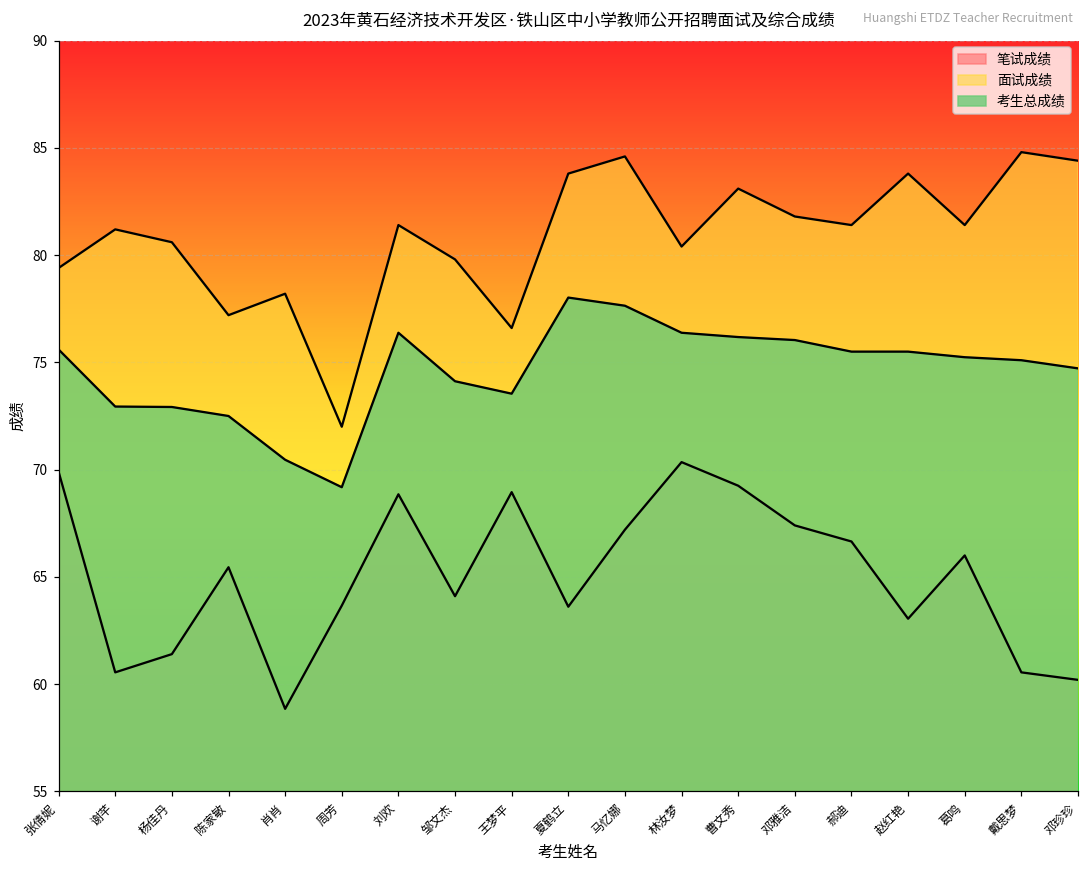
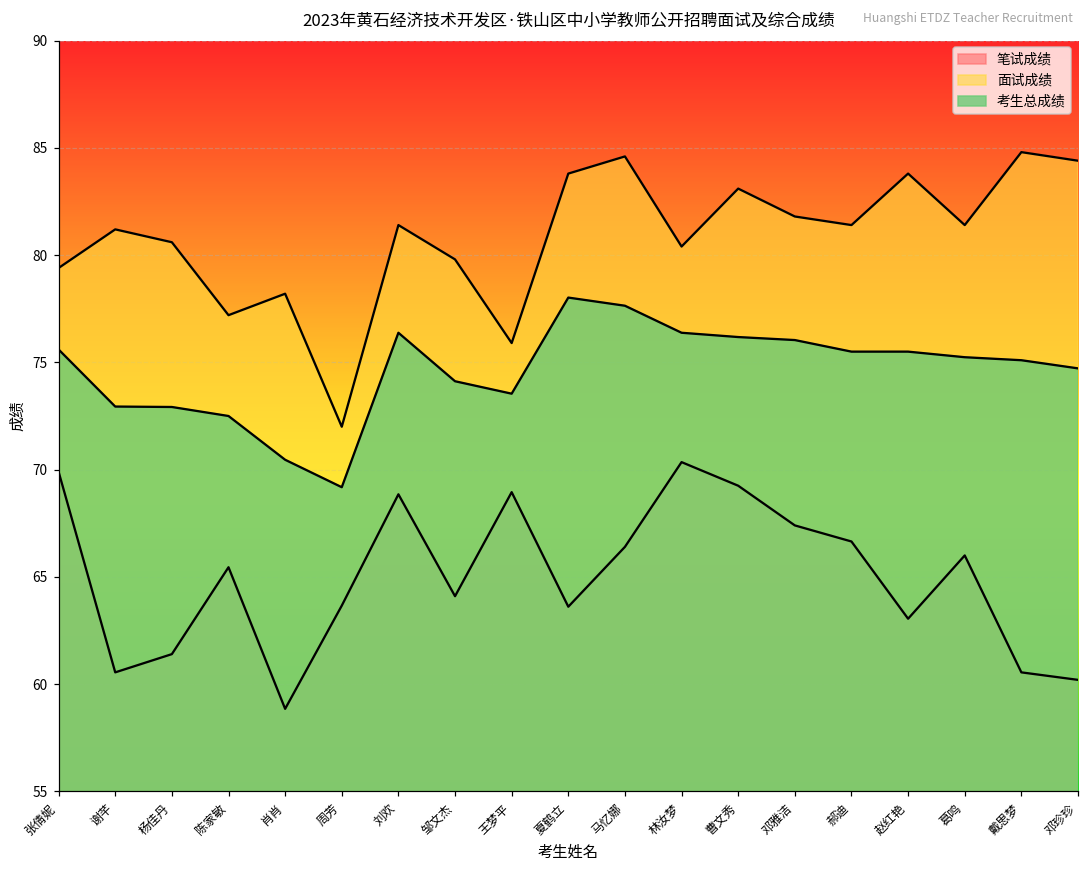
  {
    "笔试成绩": {
      "张倩妮": 69.9,
      "谢芊": 60.6,
      "杨佳丹": 61.4,
      "陈家敏": 65.5,
      "肖肖": 58.9,
      "周芳": 63.7,
      "刘欢": 68.9,
      "邹文杰": 64.1,
      "王梦平": 69.0,
      "夏鹤立": 63.6,
-     "马忆娜": 67.2,
+     "马忆娜": 66.4,
      "林汝梦": 70.4,
      "曹文秀": 69.3,
      "邓雅洁": 67.4,
      "郝迪": 66.7,
      "赵红艳": 63.1,
      "葛鸣": 66.0,
      "戴思梦": 60.6,
      "邓珍珍": 60.2
    },
    "面试成绩": {
      "张倩妮": 79.4,
      "谢芊": 81.2,
      "杨佳丹": 80.6,
      "陈家敏": 77.2,
      "肖肖": 78.2,
      "周芳": 72.0,
      "刘欢": 81.4,
      "邹文杰": 79.8,
-     "王梦平": 76.6,
+     "王梦平": 75.9,
      "夏鹤立": 83.8,
      "马忆娜": 84.6,
      "林汝梦": 80.4,
      "曹文秀": 83.1,
      "邓雅洁": 81.8,
      "郝迪": 81.4,
      "赵红艳": 83.8,
      "葛鸣": 81.4,
      "戴思梦": 84.8,
      "邓珍珍": 84.4
    },
    "考生总成绩": {
      "张倩妮": 75.6,
      "谢芊": 72.9,
      "杨佳丹": 72.9,
      "陈家敏": 72.5,
      "肖肖": 70.5,
      "周芳": 69.2,
      "刘欢": 76.4,
      "邹文杰": 74.1,
      "王梦平": 73.5,
      "夏鹤立": 78.0,
      "马忆娜": 77.6,
      "林汝梦": 76.4,
      "曹文秀": 76.2,
      "邓雅洁": 76.0,
      "郝迪": 75.5,
      "赵红艳": 75.5,
      "葛鸣": 75.2,
      "戴思梦": 75.1,
      "邓珍珍": 74.7
    }
  }
